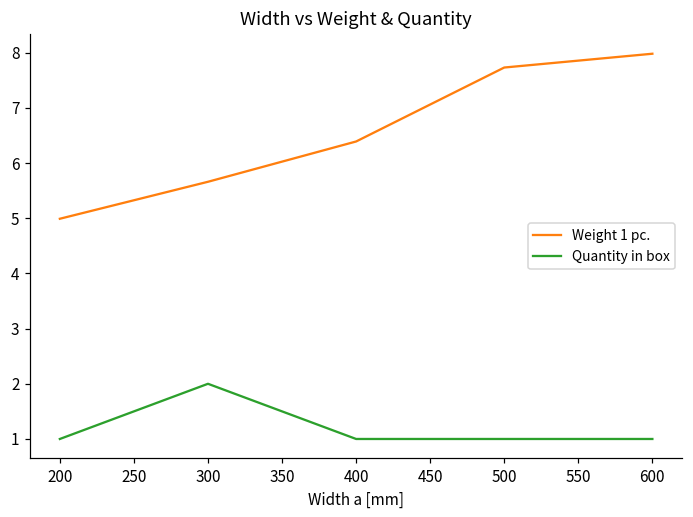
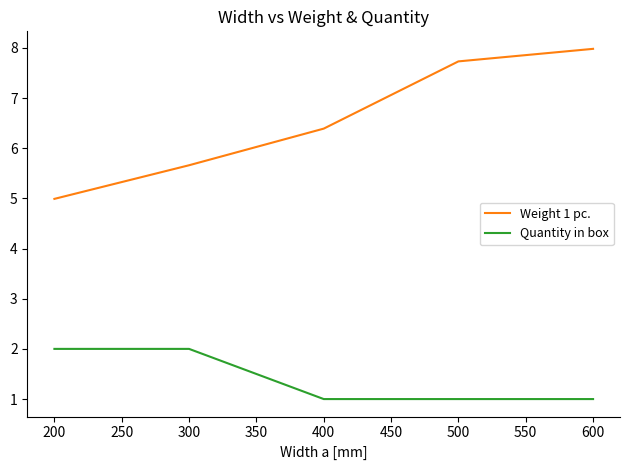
  {
    "Weight 1 pc.": {
      "200": 5,
      "300": 5.7,
      "400": 6.4,
      "500": 7.7,
      "600": 8
    },
    "Quantity in box": {
-     "200": 1,
+     "200": 2,
      "300": 2,
      "400": 1,
      "500": 1,
      "600": 1
    }
  }
